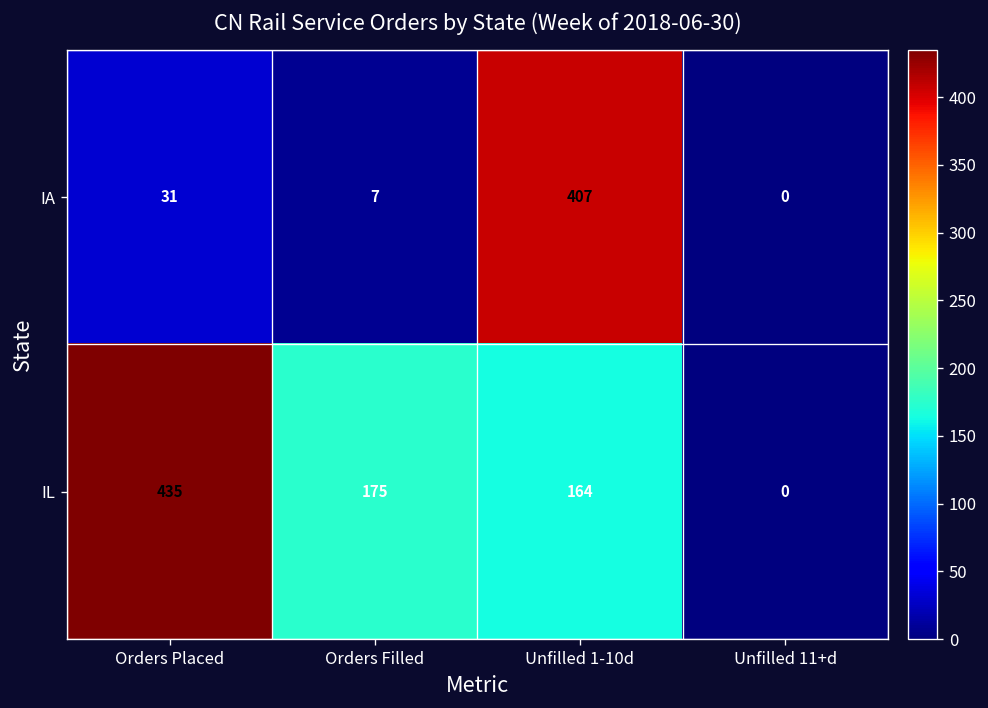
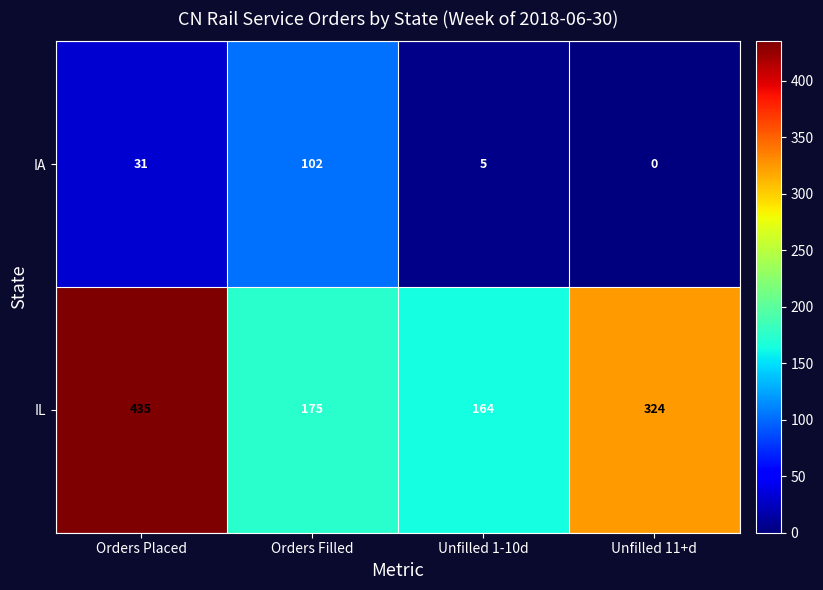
  {
    "IA": {
      "Orders Placed": 31,
-     "Orders Filled": 7,
-     "Unfilled 1-10d": 407,
+     "Orders Filled": 102,
+     "Unfilled 1-10d": 5,
      "Unfilled 11+d": 0
    },
    "IL": {
      "Orders Placed": 435,
      "Orders Filled": 175,
      "Unfilled 1-10d": 164,
-     "Unfilled 11+d": 0
+     "Unfilled 11+d": 324
    }
  }
